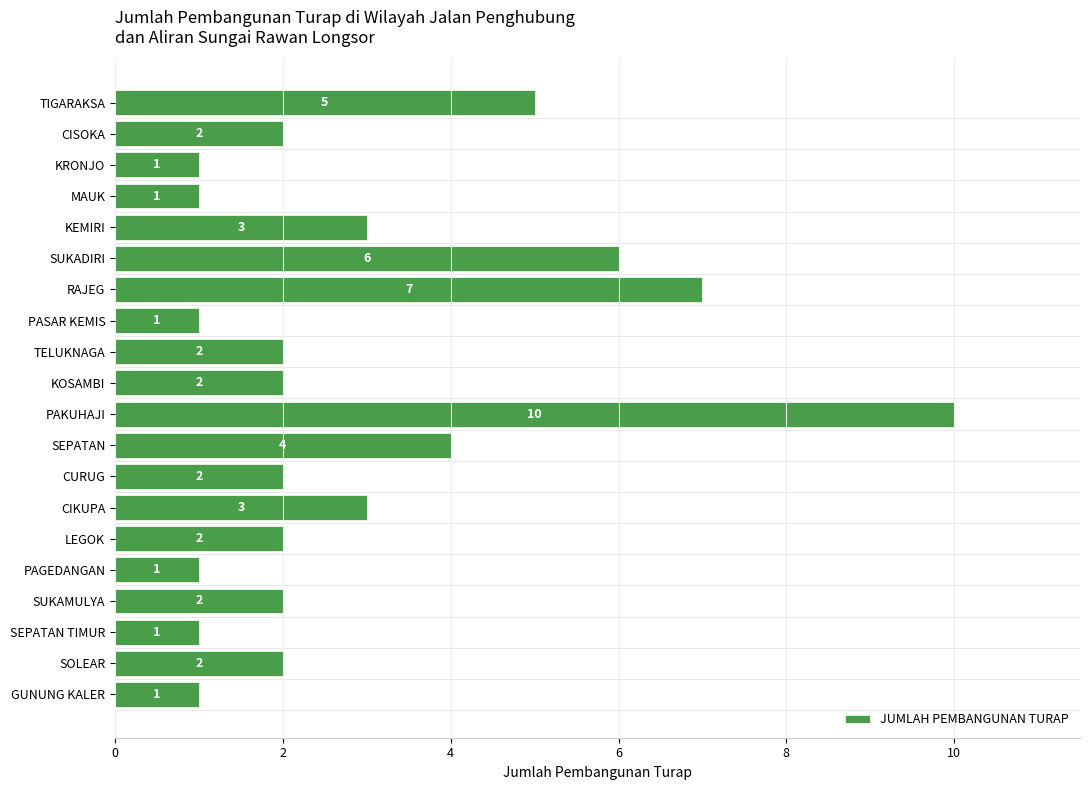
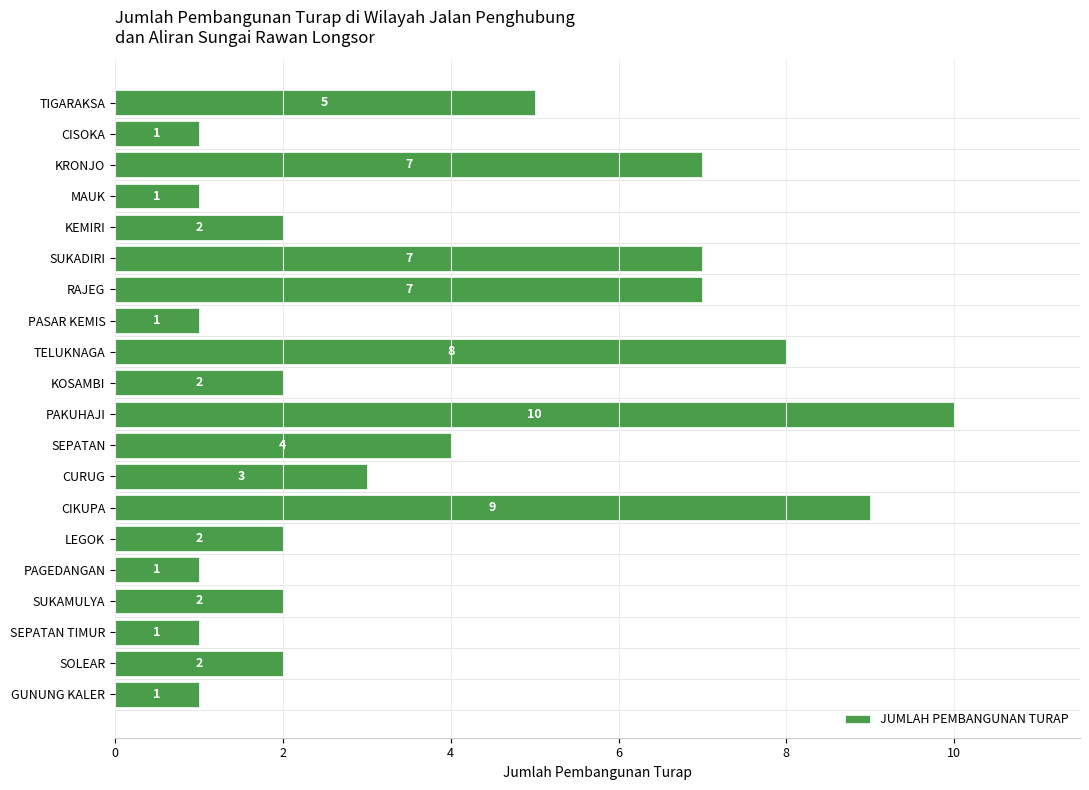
  {
    "TIGARAKSA": 5,
-   "CISOKA": 2,
-   "KRONJO": 1,
+   "CISOKA": 1,
+   "KRONJO": 7,
    "MAUK": 1,
-   "KEMIRI": 3,
-   "SUKADIRI": 6,
+   "KEMIRI": 2,
+   "SUKADIRI": 7,
    "RAJEG": 7,
    "PASAR KEMIS": 1,
-   "TELUKNAGA": 2,
+   "TELUKNAGA": 8,
    "KOSAMBI": 2,
    "PAKUHAJI": 10,
    "SEPATAN": 4,
-   "CURUG": 2,
-   "CIKUPA": 3,
+   "CURUG": 3,
+   "CIKUPA": 9,
    "LEGOK": 2,
    "PAGEDANGAN": 1,
    "SUKAMULYA": 2,
    "SEPATAN TIMUR": 1,
    "SOLEAR": 2,
    "GUNUNG KALER": 1
  }
